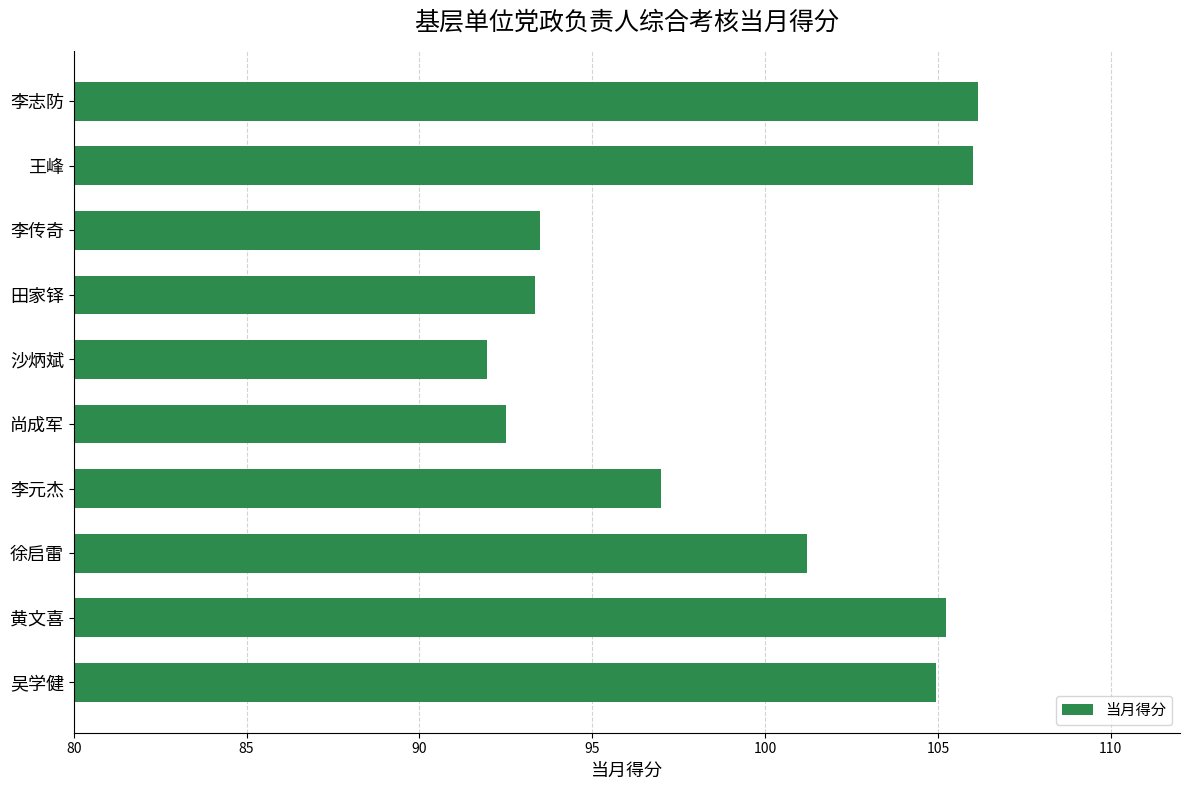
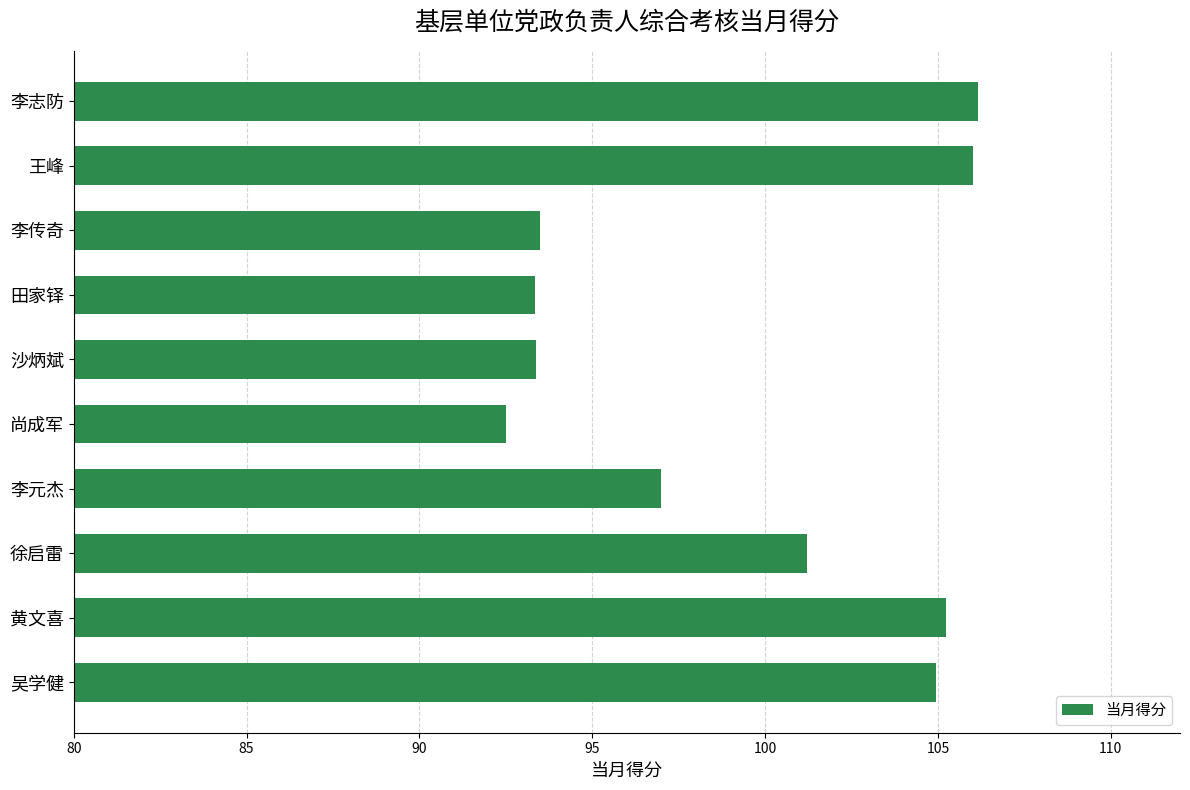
  {
    "李志防": 106.2,
    "王峰": 106.0,
    "李传奇": 93.5,
    "田家铎": 93.3,
-   "沙炳斌": 91.9,
+   "沙炳斌": 93.4,
    "尚成军": 92.5,
    "李元杰": 97.0,
    "徐启雷": 101.2,
    "黄文喜": 105.2,
    "吴学健": 104.9
  }
